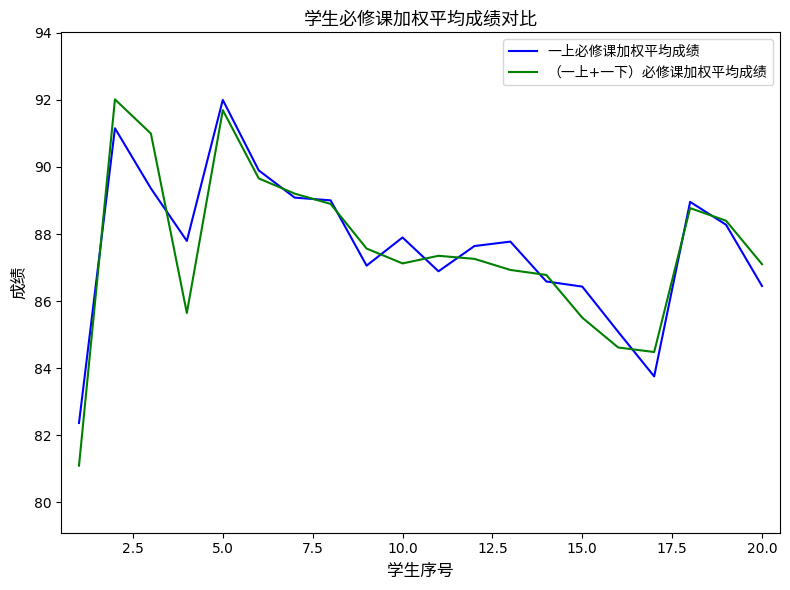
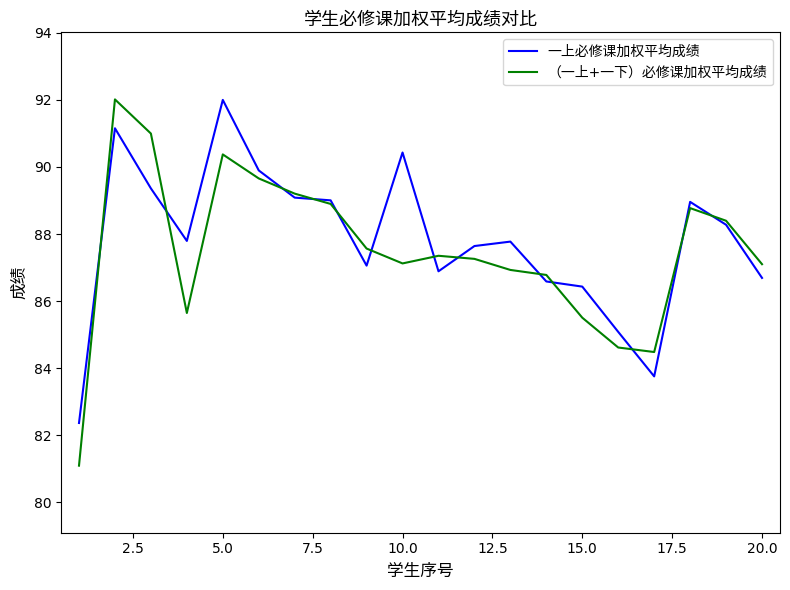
  {
    "一上必修课加权平均成绩": {
      "5.0": 92.0,
-     "10.0": 87.9,
+     "10.0": 90.4,
      "15.0": 86.4,
-     "20.0": 86.4
+     "20.0": 86.7
    },
    "（一上+一下）必修课加权平均成绩": {
-     "5.0": 91.7,
+     "5.0": 90.4,
      "10.0": 87.1,
      "15.0": 85.5,
      "20.0": 87.1
    }
  }
